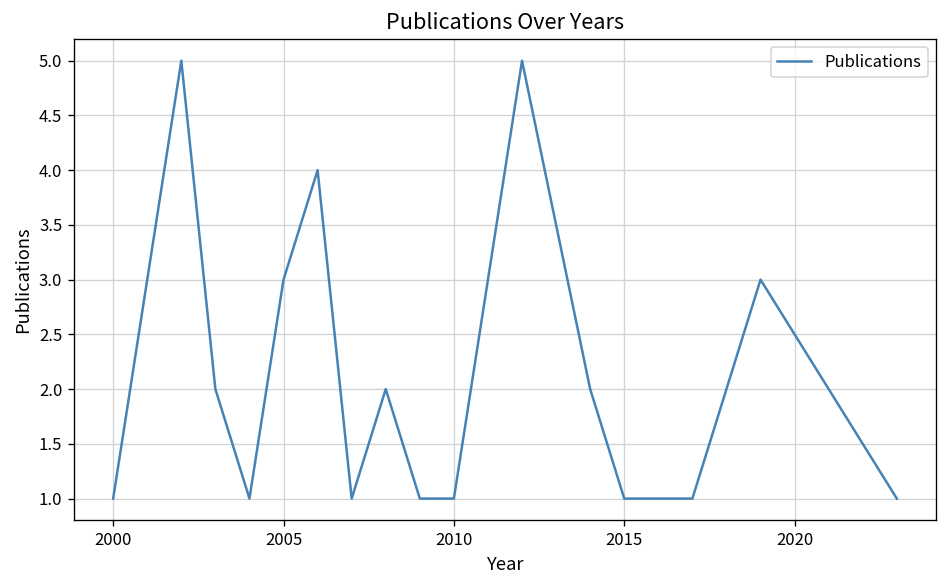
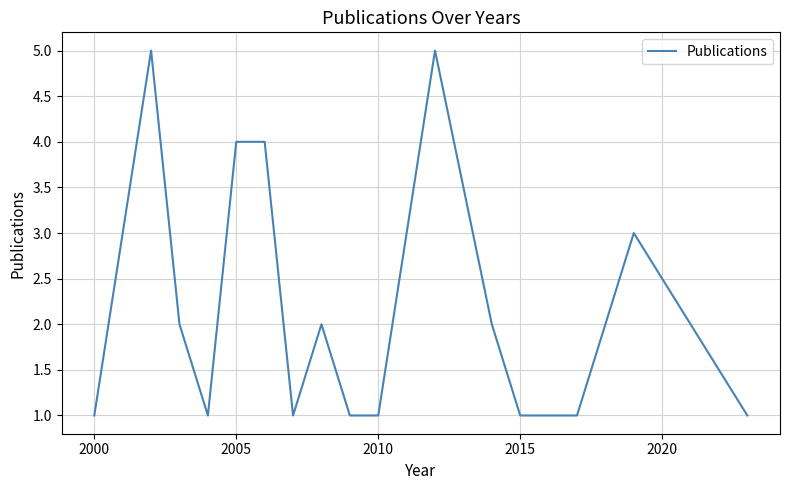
  {
    "2000": 1,
-   "2005": 3,
+   "2005": 4,
    "2010": 1,
    "2015": 1
  }
